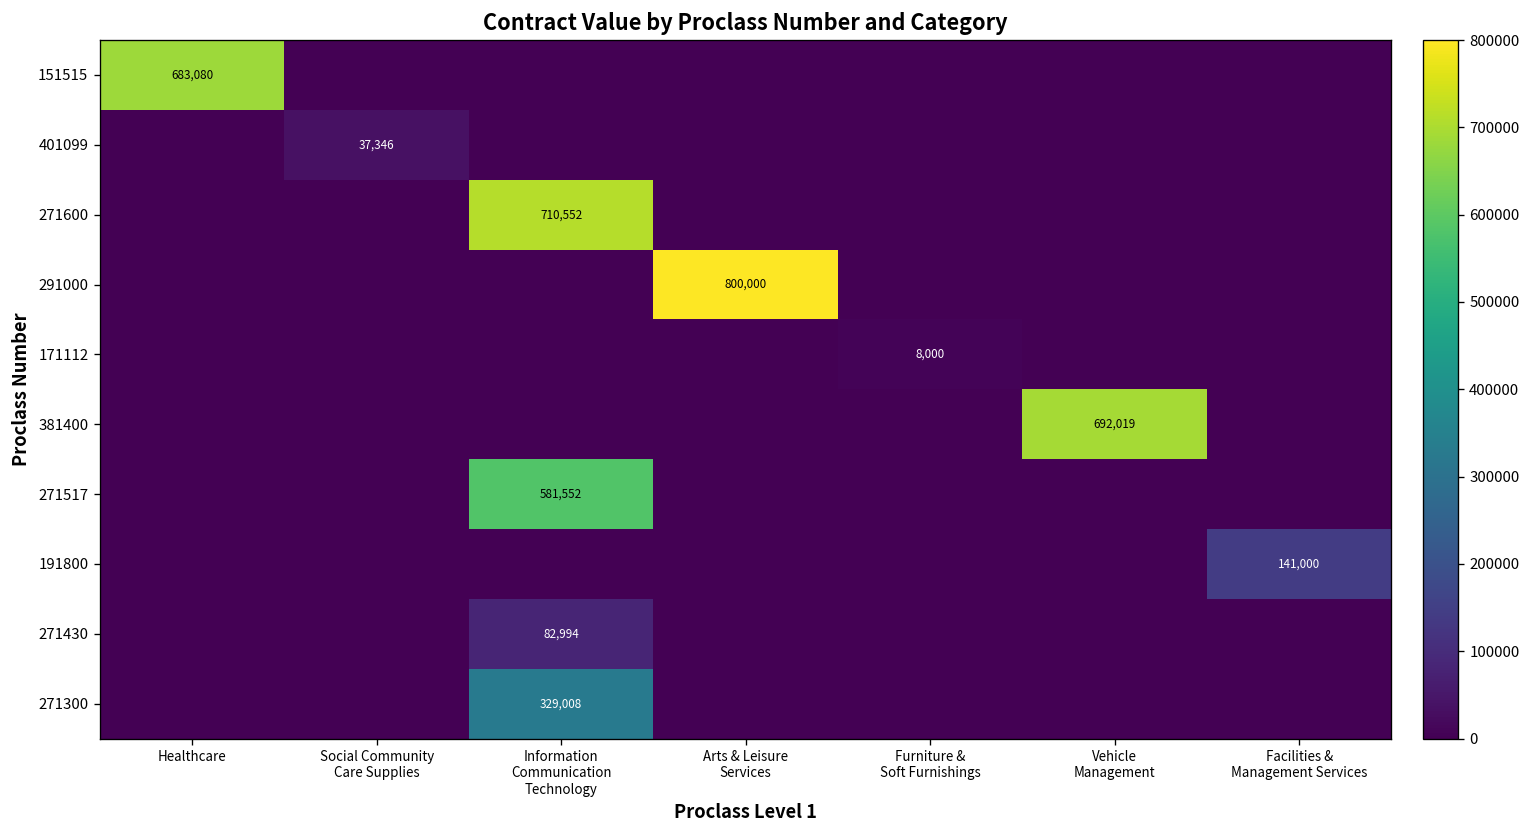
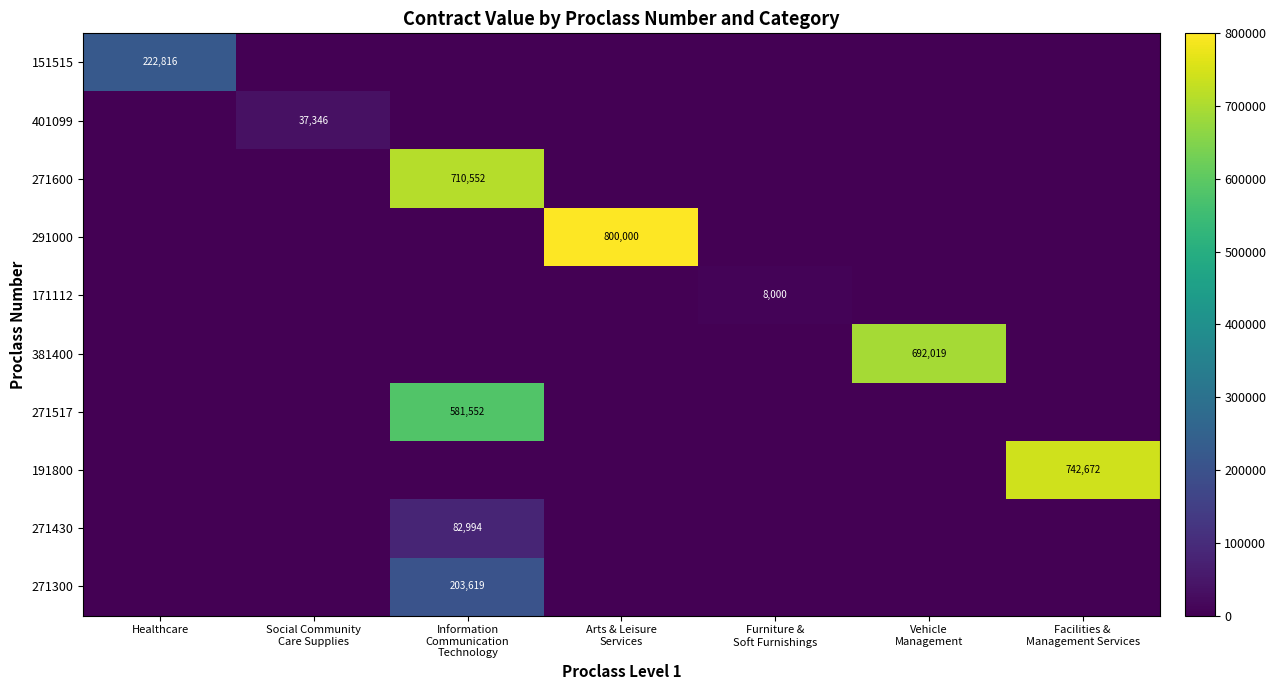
  {
    "151515": {
-     "Healthcare": "683,080"
+     "Healthcare": "222,816"
    },
    "401099": {
      "Social Community Care Supplies": "37,346"
    },
    "271600": {
      "Information Communication Technology": "710,552"
    },
    "291000": {
      "Arts & Leisure Services": "800,000"
    },
    "171112": {
      "Furniture & Soft Furnishings": "8,000"
    },
    "381400": {
      "Vehicle Management": "692,019"
    },
    "271517": {
      "Information Communication Technology": "581,552"
    },
    "191800": {
-     "Facilities & Management Services": "141,000"
+     "Facilities & Management Services": "742,672"
    },
    "271430": {
      "Information Communication Technology": "82,994"
    },
    "271300": {
-     "Information Communication Technology": "329,008"
+     "Information Communication Technology": "203,619"
    }
  }
